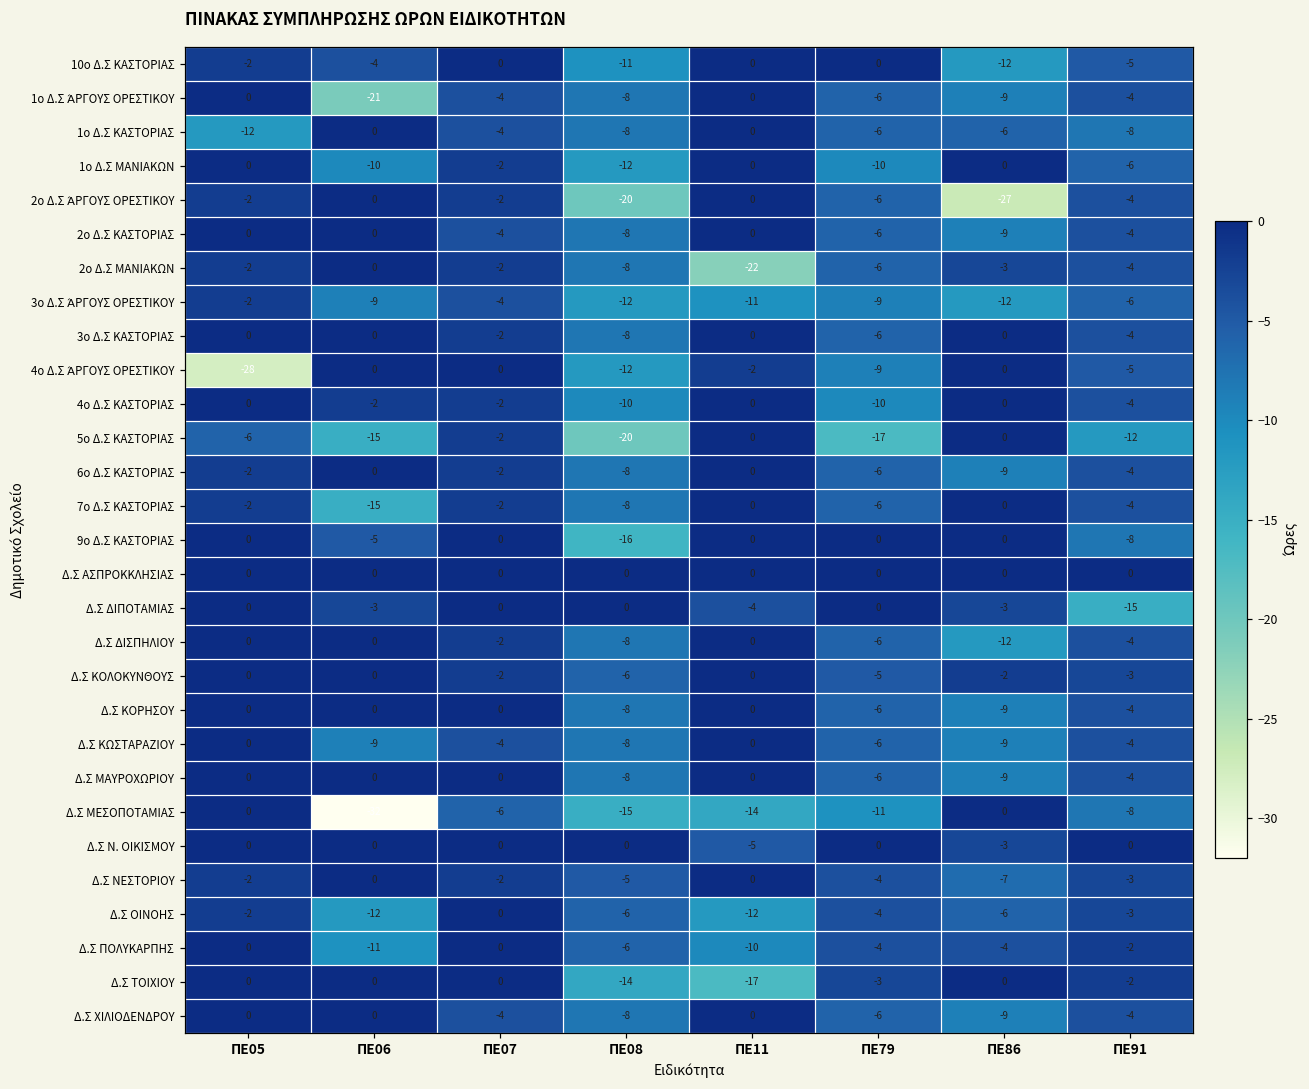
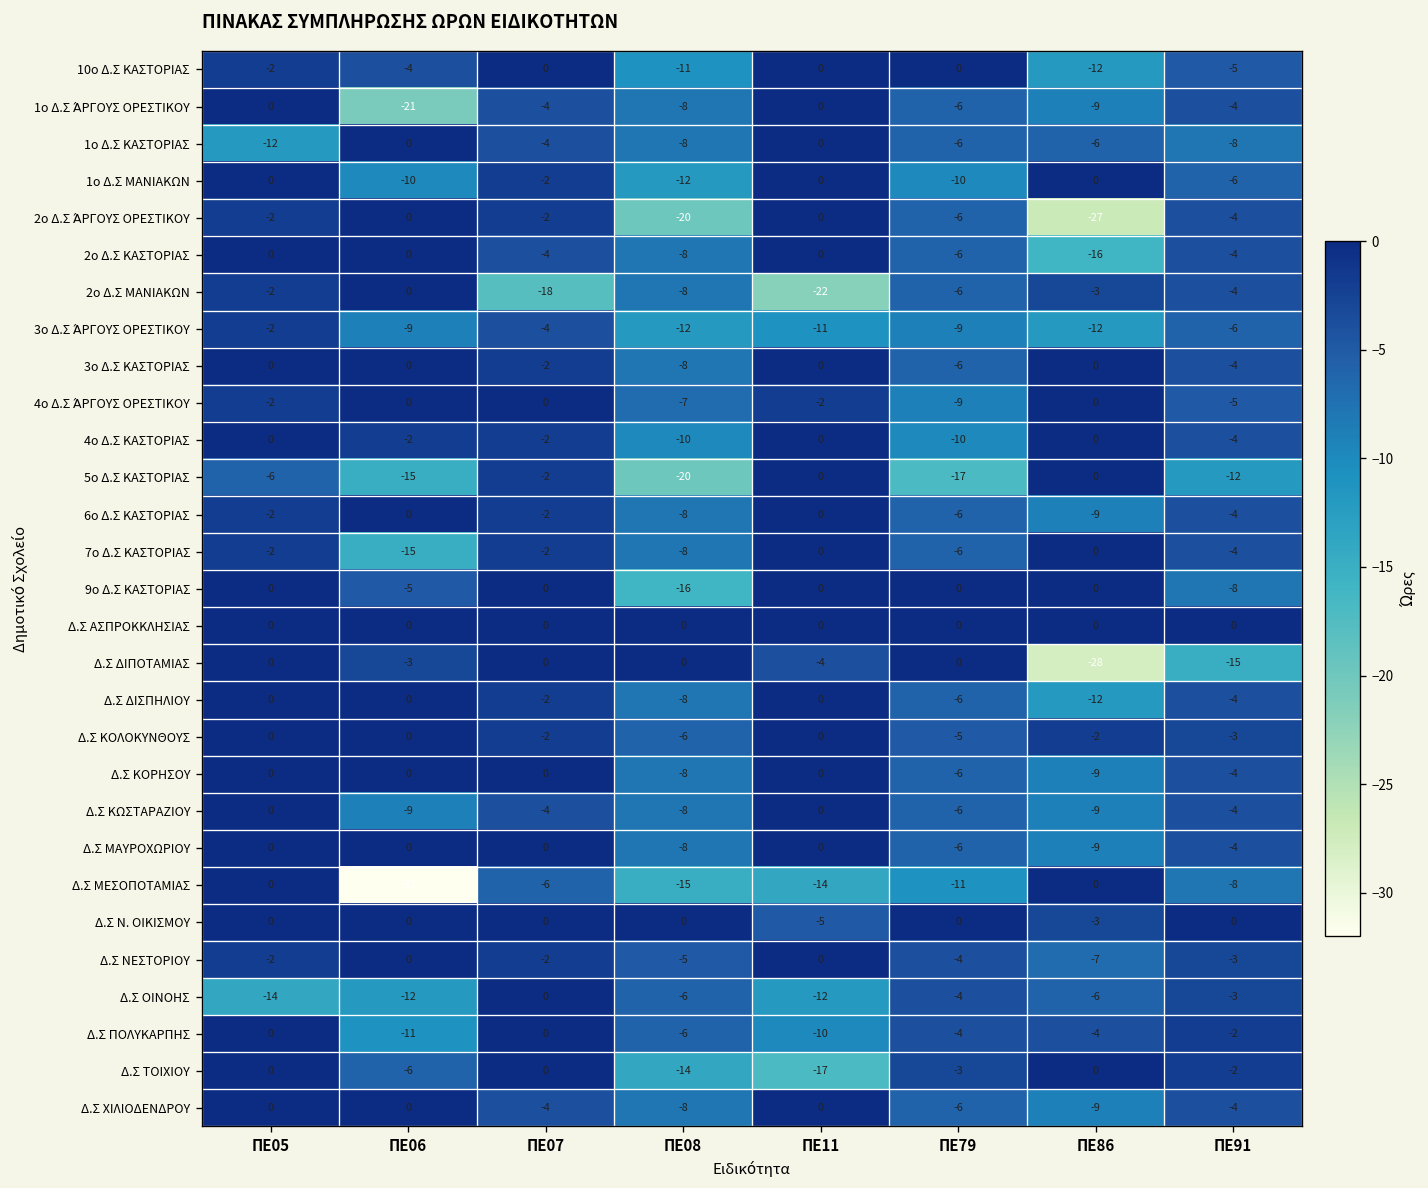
  {
    "2ο Δ.Σ ΚΑΣΤΟΡΙΑΣ": {
      "ΠΕ05": 0,
      "ΠΕ06": 0,
      "ΠΕ07": -4,
      "ΠΕ08": -8,
      "ΠΕ11": 0,
      "ΠΕ79": -6,
-     "ΠΕ86": -9,
+     "ΠΕ86": -16,
      "ΠΕ91": -4
    },
    "2ο Δ.Σ ΜΑΝΙΑΚΩΝ": {
      "ΠΕ05": -2,
      "ΠΕ06": 0,
-     "ΠΕ07": -2,
+     "ΠΕ07": -18,
      "ΠΕ08": -8,
      "ΠΕ11": -22,
      "ΠΕ79": -6,
      "ΠΕ86": -3,
      "ΠΕ91": -4
    },
    "4ο Δ.Σ ΆΡΓΟΥΣ ΟΡΕΣΤΙΚΟΥ": {
-     "ΠΕ05": -28,
+     "ΠΕ05": -2,
      "ΠΕ06": 0,
      "ΠΕ07": 0,
-     "ΠΕ08": -12,
+     "ΠΕ08": -7,
      "ΠΕ11": -2,
      "ΠΕ79": -9,
      "ΠΕ86": 0,
      "ΠΕ91": -5
    },
    "Δ.Σ ΔΙΠΟΤΑΜΙΑΣ": {
      "ΠΕ05": 0,
      "ΠΕ06": -3,
      "ΠΕ07": 0,
      "ΠΕ08": 0,
      "ΠΕ11": -4,
      "ΠΕ79": 0,
-     "ΠΕ86": -3,
+     "ΠΕ86": -28,
      "ΠΕ91": -15
    },
    "Δ.Σ ΟΙΝΟΗΣ": {
-     "ΠΕ05": -2,
+     "ΠΕ05": -14,
      "ΠΕ06": -12,
      "ΠΕ07": 0,
      "ΠΕ08": -6,
      "ΠΕ11": -12,
      "ΠΕ79": -4,
      "ΠΕ86": -6,
      "ΠΕ91": -3
    },
    "Δ.Σ ΤΟΙΧΙΟΥ": {
      "ΠΕ05": 0,
-     "ΠΕ06": 0,
+     "ΠΕ06": -6,
      "ΠΕ07": 0,
      "ΠΕ08": -14,
      "ΠΕ11": -17,
      "ΠΕ79": -3,
      "ΠΕ86": 0,
      "ΠΕ91": -2
    }
  }
